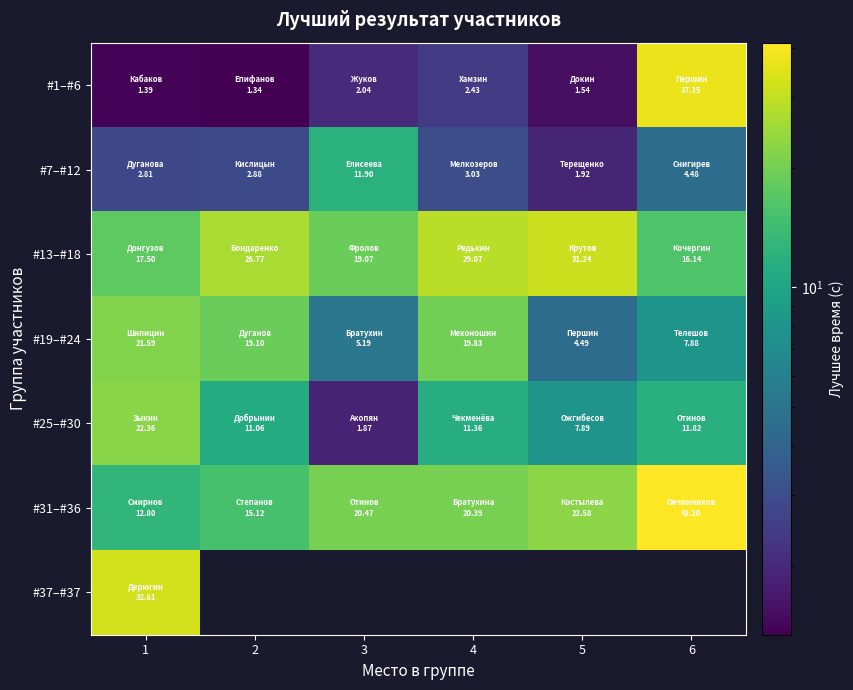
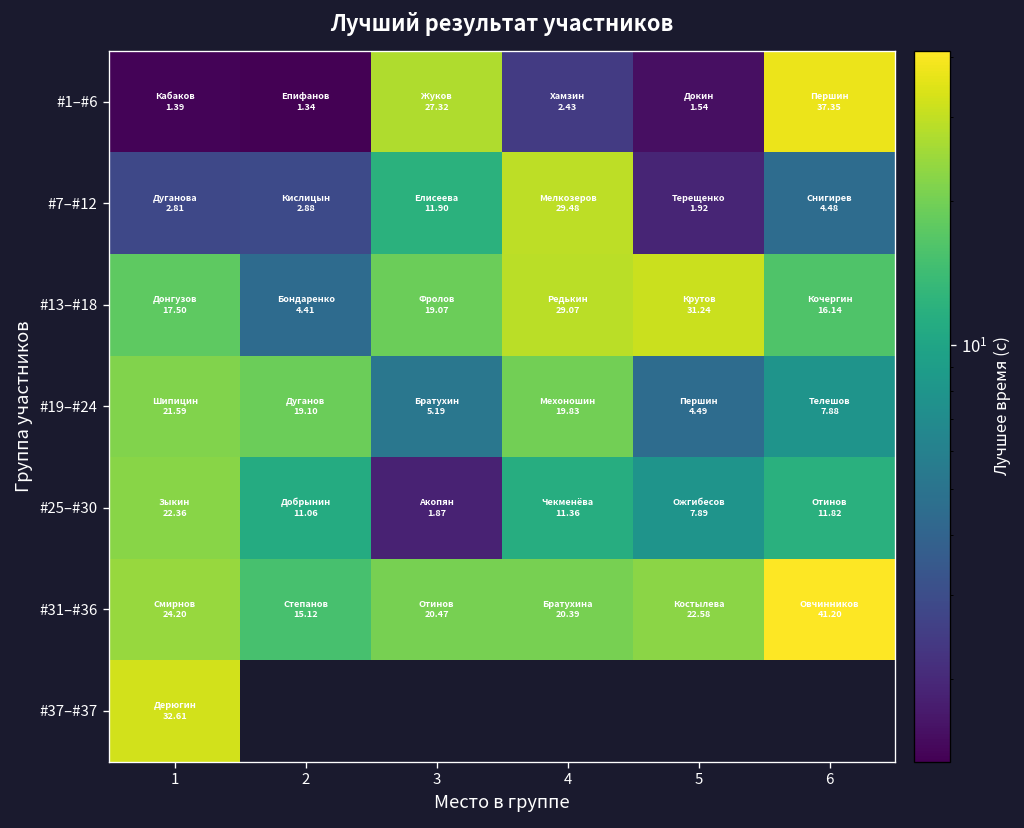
  {
    "#1–#6": {
      "1": 1.39,
      "2": 1.34,
-     "3": 2.04,
+     "3": 27.32,
      "4": 2.43,
      "5": 1.54,
      "6": 37.35
    },
    "#7–#12": {
      "1": 2.81,
      "2": 2.88,
      "3": 11.90,
-     "4": 3.03,
+     "4": 29.48,
      "5": 1.92,
      "6": 4.48
    },
    "#13–#18": {
      "1": 17.50,
-     "2": 26.77,
+     "2": 4.41,
      "3": 19.07,
      "4": 29.07,
      "5": 31.24,
      "6": 16.14
    },
    "#19–#24": {
      "1": 21.59,
      "2": 19.10,
      "3": 5.19,
      "4": 19.83,
      "5": 4.49,
      "6": 7.88
    },
    "#25–#30": {
      "1": 22.36,
      "2": 11.06,
      "3": 1.87,
      "4": 11.36,
      "5": 7.89,
      "6": 11.82
    },
    "#31–#36": {
-     "1": 12.80,
+     "1": 24.20,
      "2": 15.12,
      "3": 20.47,
      "4": 20.39,
      "5": 22.58,
      "6": 41.20
    },
    "#37–#37": {
      "1": 32.61
    }
  }
